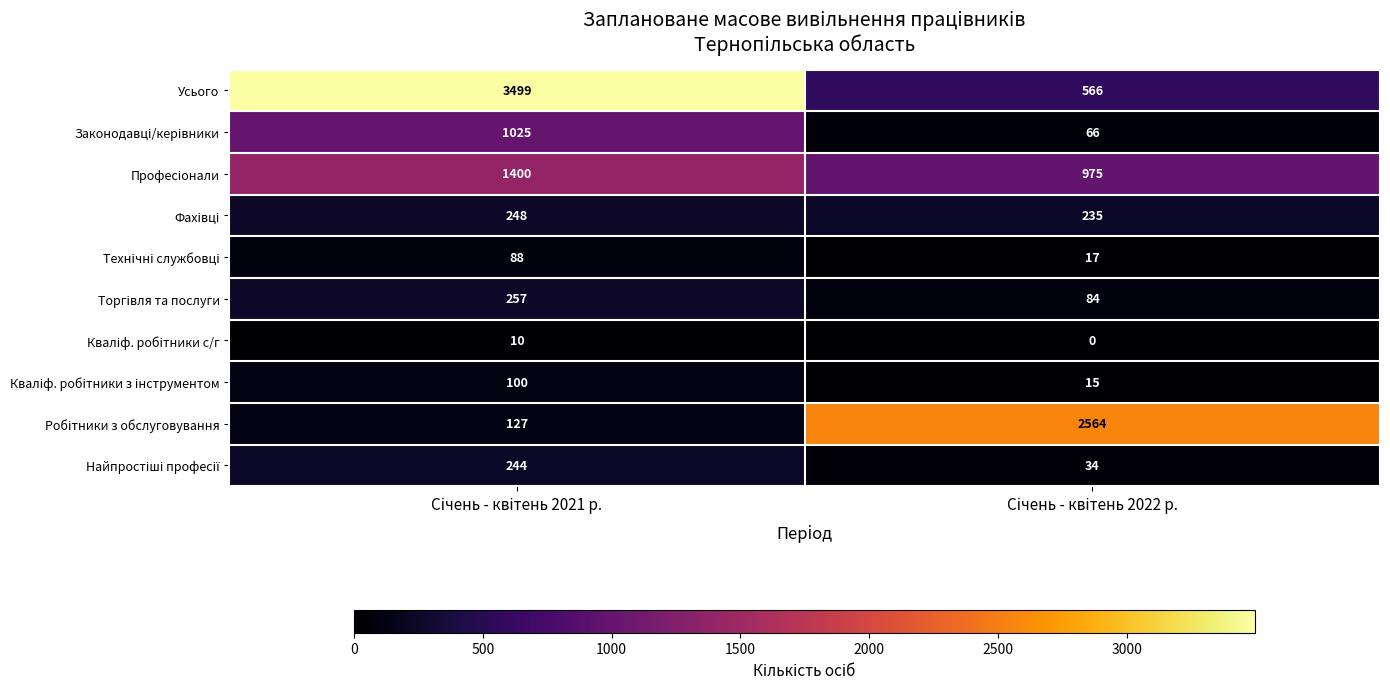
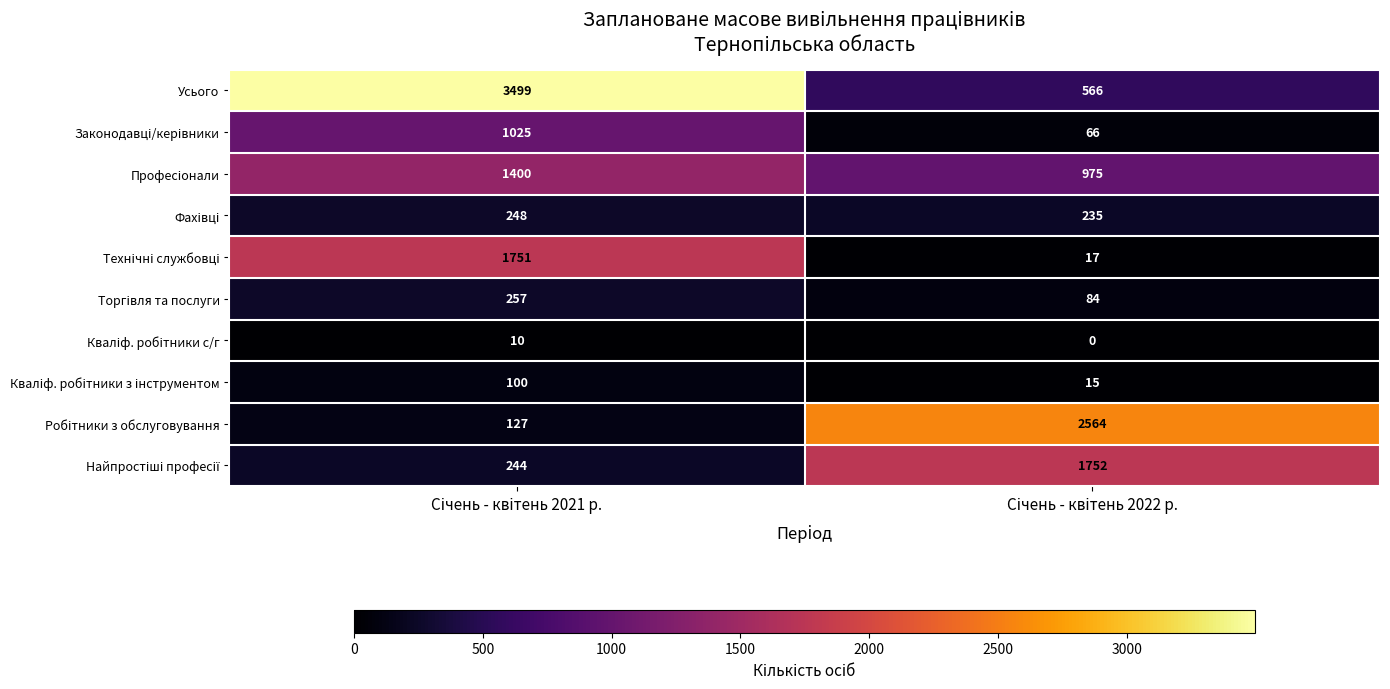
  {
    "Усього": {
      "Січень - квітень 2021 р.": 3499,
      "Січень - квітень 2022 р.": 566
    },
    "Законодавці/керівники": {
      "Січень - квітень 2021 р.": 1025,
      "Січень - квітень 2022 р.": 66
    },
    "Професіонали": {
      "Січень - квітень 2021 р.": 1400,
      "Січень - квітень 2022 р.": 975
    },
    "Фахівці": {
      "Січень - квітень 2021 р.": 248,
      "Січень - квітень 2022 р.": 235
    },
    "Технічні службовці": {
-     "Січень - квітень 2021 р.": 88,
+     "Січень - квітень 2021 р.": 1751,
      "Січень - квітень 2022 р.": 17
    },
    "Торгівля та послуги": {
      "Січень - квітень 2021 р.": 257,
      "Січень - квітень 2022 р.": 84
    },
    "Кваліф. робітники с/г": {
      "Січень - квітень 2021 р.": 10,
      "Січень - квітень 2022 р.": 0
    },
    "Кваліф. робітники з інструментом": {
      "Січень - квітень 2021 р.": 100,
      "Січень - квітень 2022 р.": 15
    },
    "Робітники з обслуговування": {
      "Січень - квітень 2021 р.": 127,
      "Січень - квітень 2022 р.": 2564
    },
    "Найпростіші професії": {
      "Січень - квітень 2021 р.": 244,
-     "Січень - квітень 2022 р.": 34
+     "Січень - квітень 2022 р.": 1752
    }
  }
